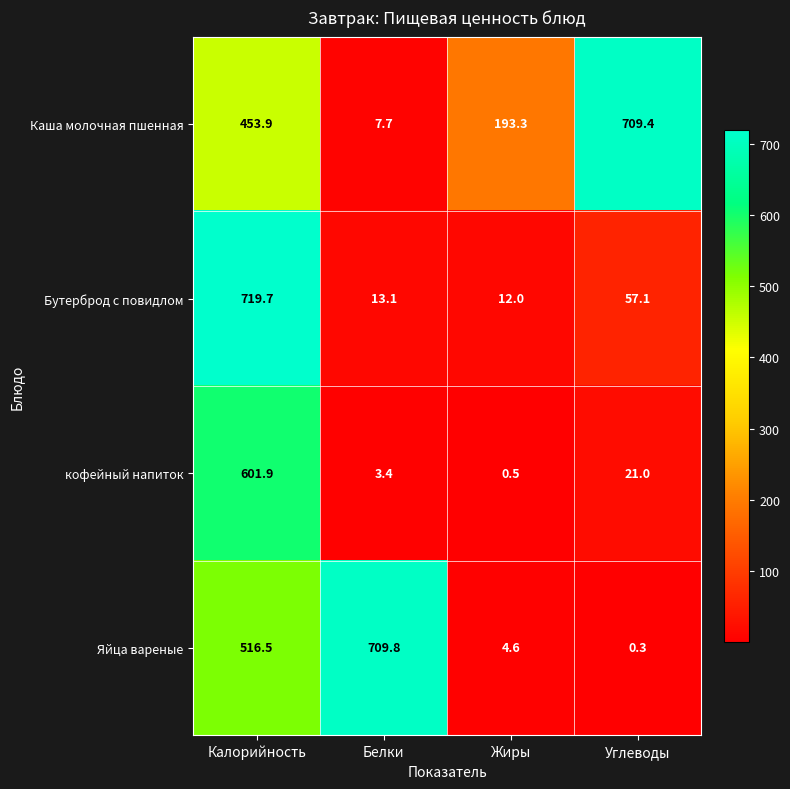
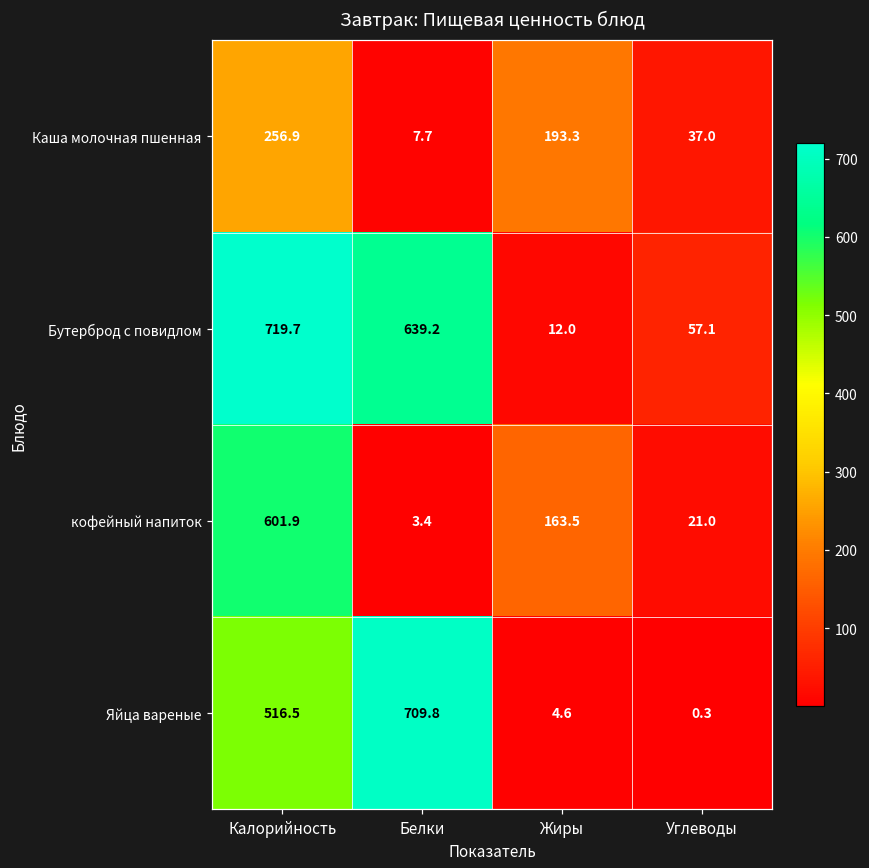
  {
    "Каша молочная пшенная": {
-     "Калорийность": 453.9,
+     "Калорийность": 256.9,
      "Белки": 7.7,
      "Жиры": 193.3,
-     "Углеводы": 709.4
+     "Углеводы": 37.0
    },
    "Бутерброд с повидлом": {
      "Калорийность": 719.7,
-     "Белки": 13.1,
+     "Белки": 639.2,
      "Жиры": 12.0,
      "Углеводы": 57.1
    },
    "кофейный напиток": {
      "Калорийность": 601.9,
      "Белки": 3.4,
-     "Жиры": 0.5,
+     "Жиры": 163.5,
      "Углеводы": 21.0
    },
    "Яйца вареные": {
      "Калорийность": 516.5,
      "Белки": 709.8,
      "Жиры": 4.6,
      "Углеводы": 0.3
    }
  }
